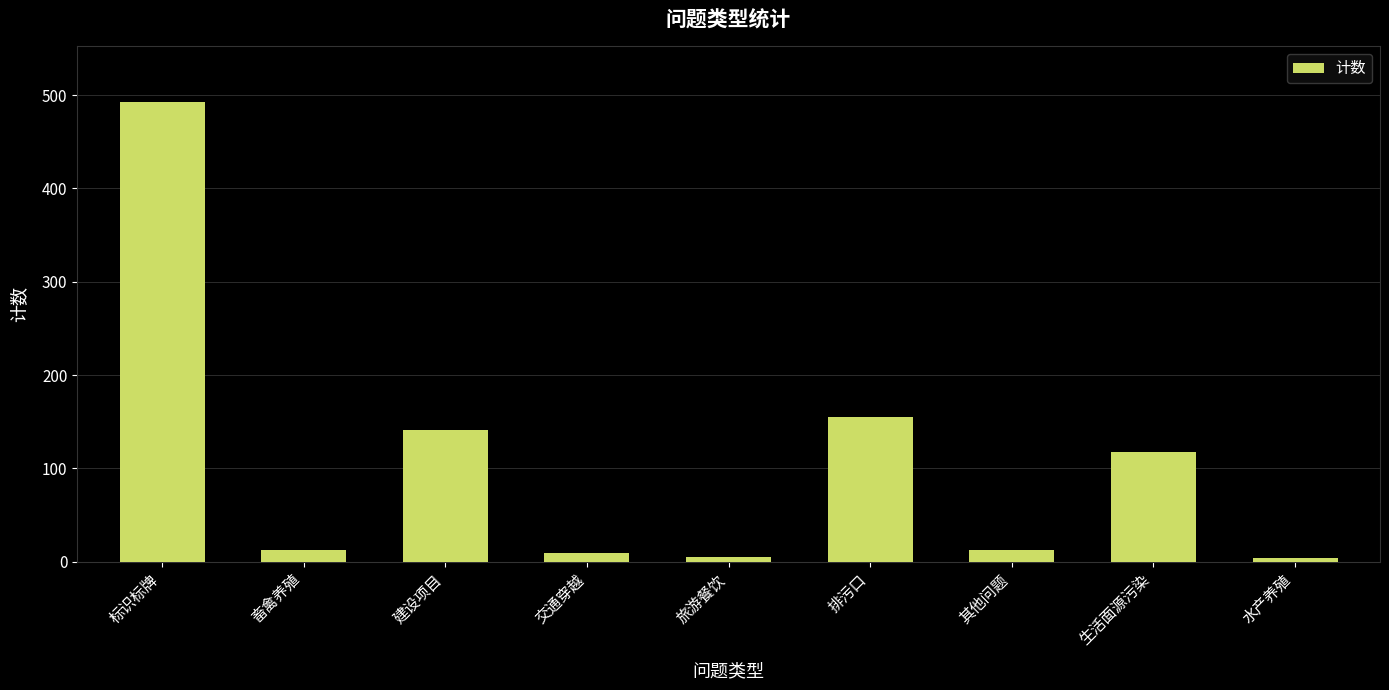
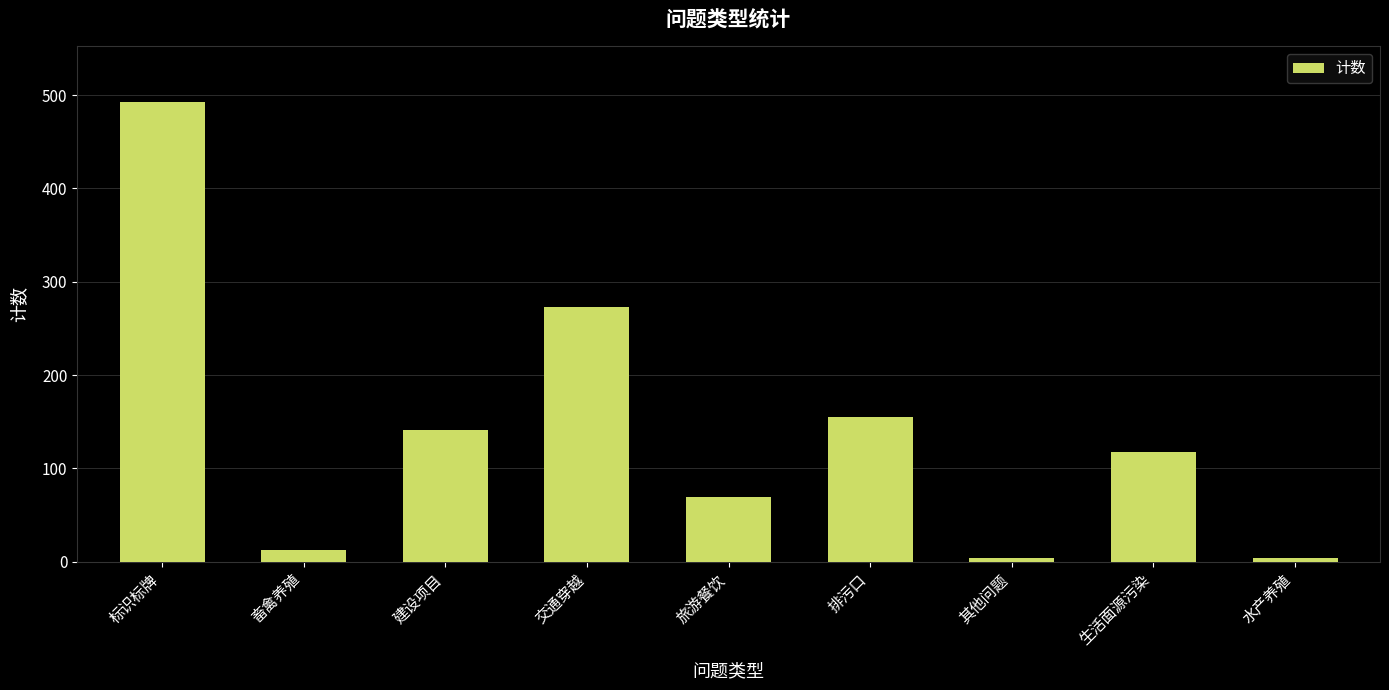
  {
    "标识标牌": 490,
    "畜禽养殖": 10,
    "建设项目": 140,
-   "交通穿越": 10,
-   "旅游餐饮": 10,
+   "交通穿越": 270,
+   "旅游餐饮": 70,
    "排污口": 160,
-   "其他问题": 10,
+   "其他问题": 0,
    "生活面源污染": 120,
    "水产养殖": 0
  }
